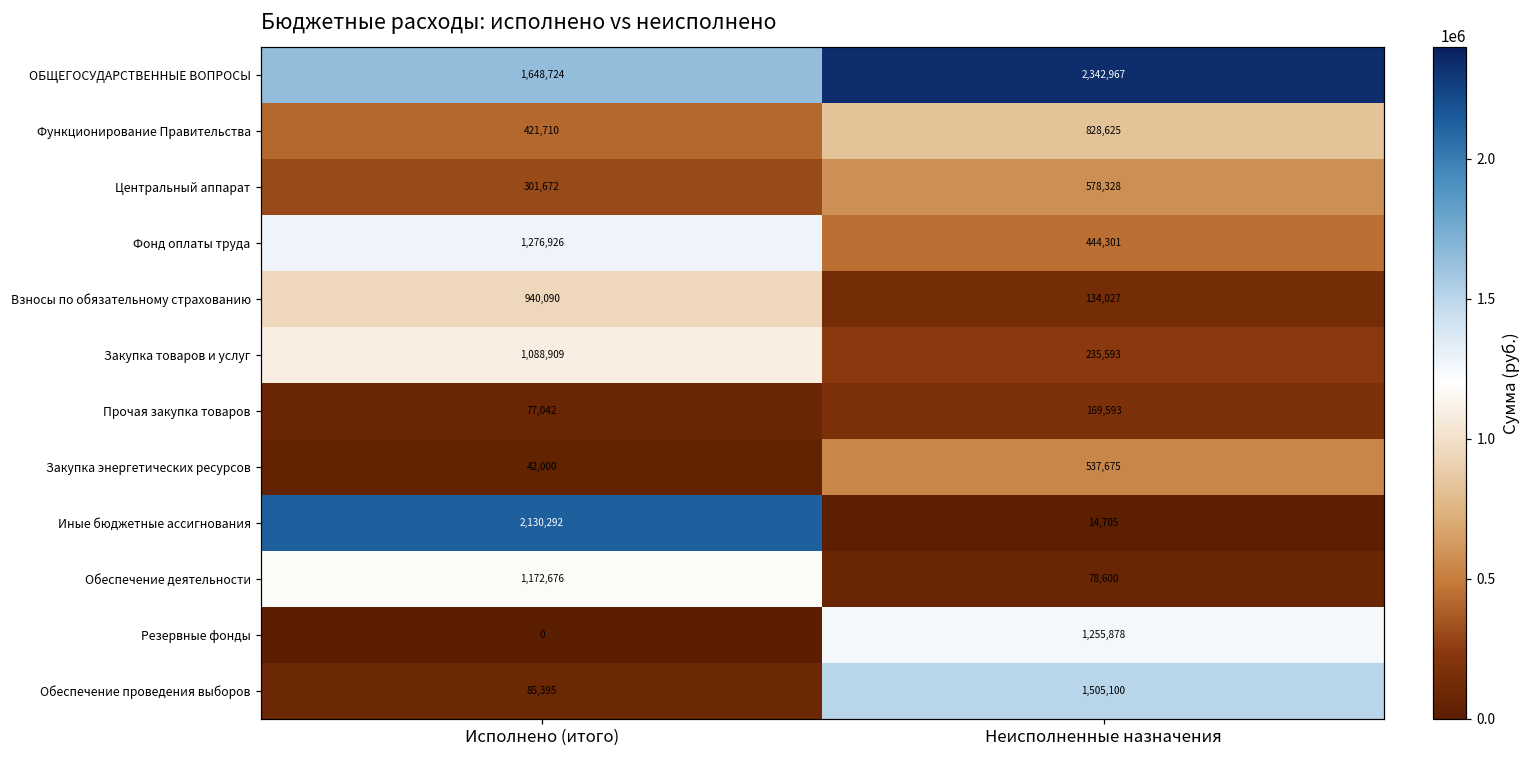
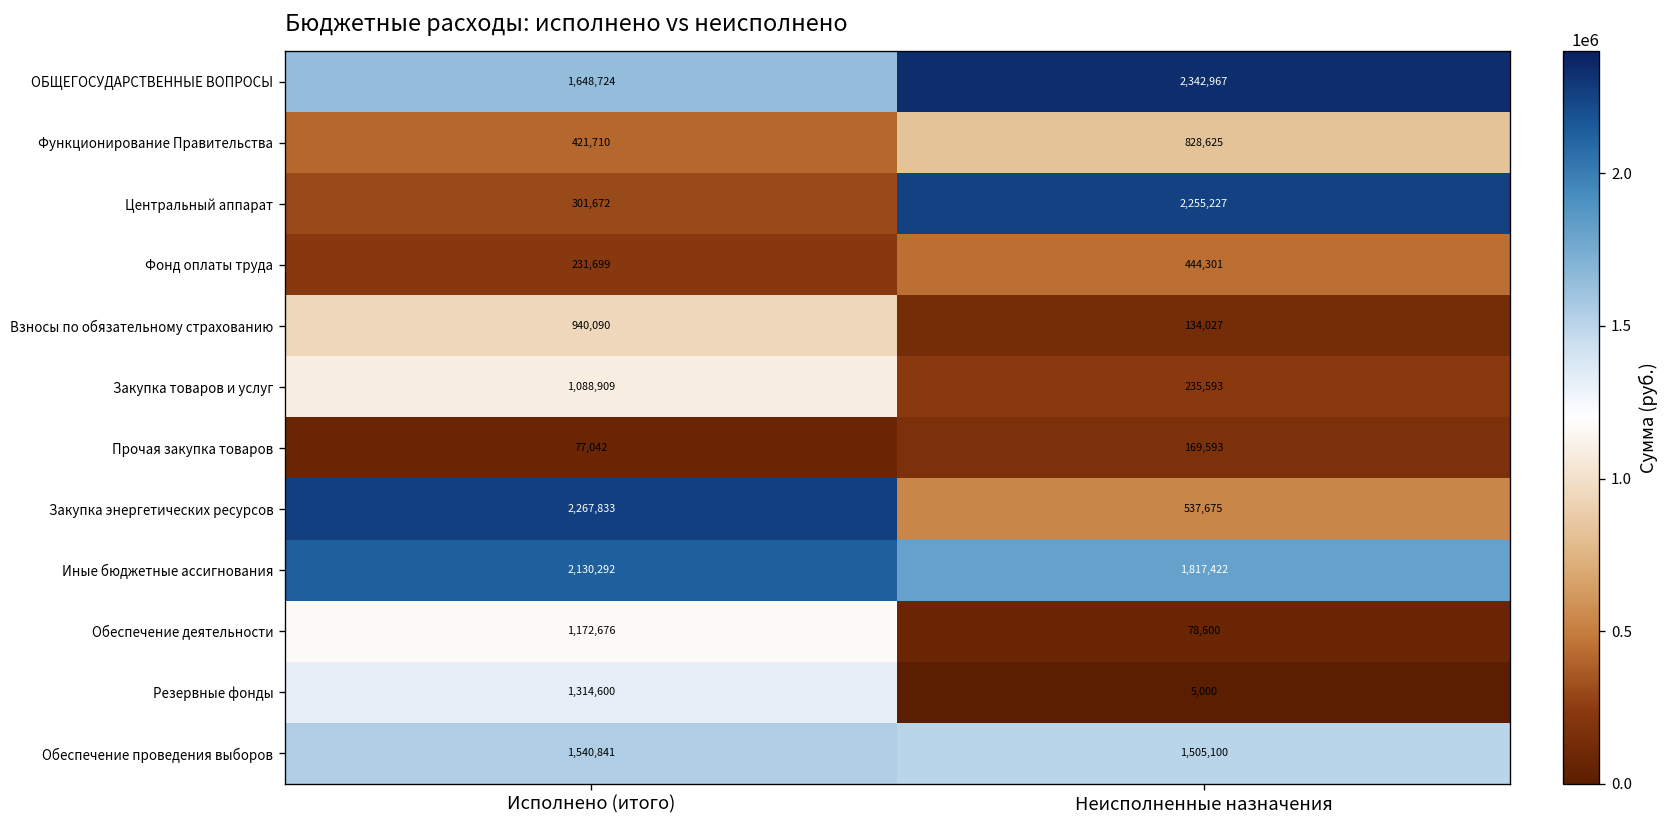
  {
    "ОБЩЕГОСУДАРСТВЕННЫЕ ВОПРОСЫ": {
      "Исполнено (итого)": "1,648,724",
      "Неисполненные назначения": "2,342,967"
    },
    "Функционирование Правительства": {
      "Исполнено (итого)": "421,710",
      "Неисполненные назначения": "828,625"
    },
    "Центральный аппарат": {
      "Исполнено (итого)": "301,672",
-     "Неисполненные назначения": "578,328"
+     "Неисполненные назначения": "2,255,227"
    },
    "Фонд оплаты труда": {
-     "Исполнено (итого)": "1,276,926",
+     "Исполнено (итого)": "231,699",
      "Неисполненные назначения": "444,301"
    },
    "Взносы по обязательному страхованию": {
      "Исполнено (итого)": "940,090",
      "Неисполненные назначения": "134,027"
    },
    "Закупка товаров и услуг": {
      "Исполнено (итого)": "1,088,909",
      "Неисполненные назначения": "235,593"
    },
    "Прочая закупка товаров": {
      "Исполнено (итого)": "77,042",
      "Неисполненные назначения": "169,593"
    },
    "Закупка энергетических ресурсов": {
-     "Исполнено (итого)": "42,000",
+     "Исполнено (итого)": "2,267,833",
      "Неисполненные назначения": "537,675"
    },
    "Иные бюджетные ассигнования": {
      "Исполнено (итого)": "2,130,292",
-     "Неисполненные назначения": "14,705"
+     "Неисполненные назначения": "1,817,422"
    },
    "Обеспечение деятельности": {
      "Исполнено (итого)": "1,172,676",
      "Неисполненные назначения": "78,600"
    },
    "Резервные фонды": {
-     "Исполнено (итого)": "0",
-     "Неисполненные назначения": "1,255,878"
+     "Исполнено (итого)": "1,314,600",
+     "Неисполненные назначения": "5,000"
    },
    "Обеспечение проведения выборов": {
-     "Исполнено (итого)": "85,395",
+     "Исполнено (итого)": "1,540,841",
      "Неисполненные назначения": "1,505,100"
    }
  }
